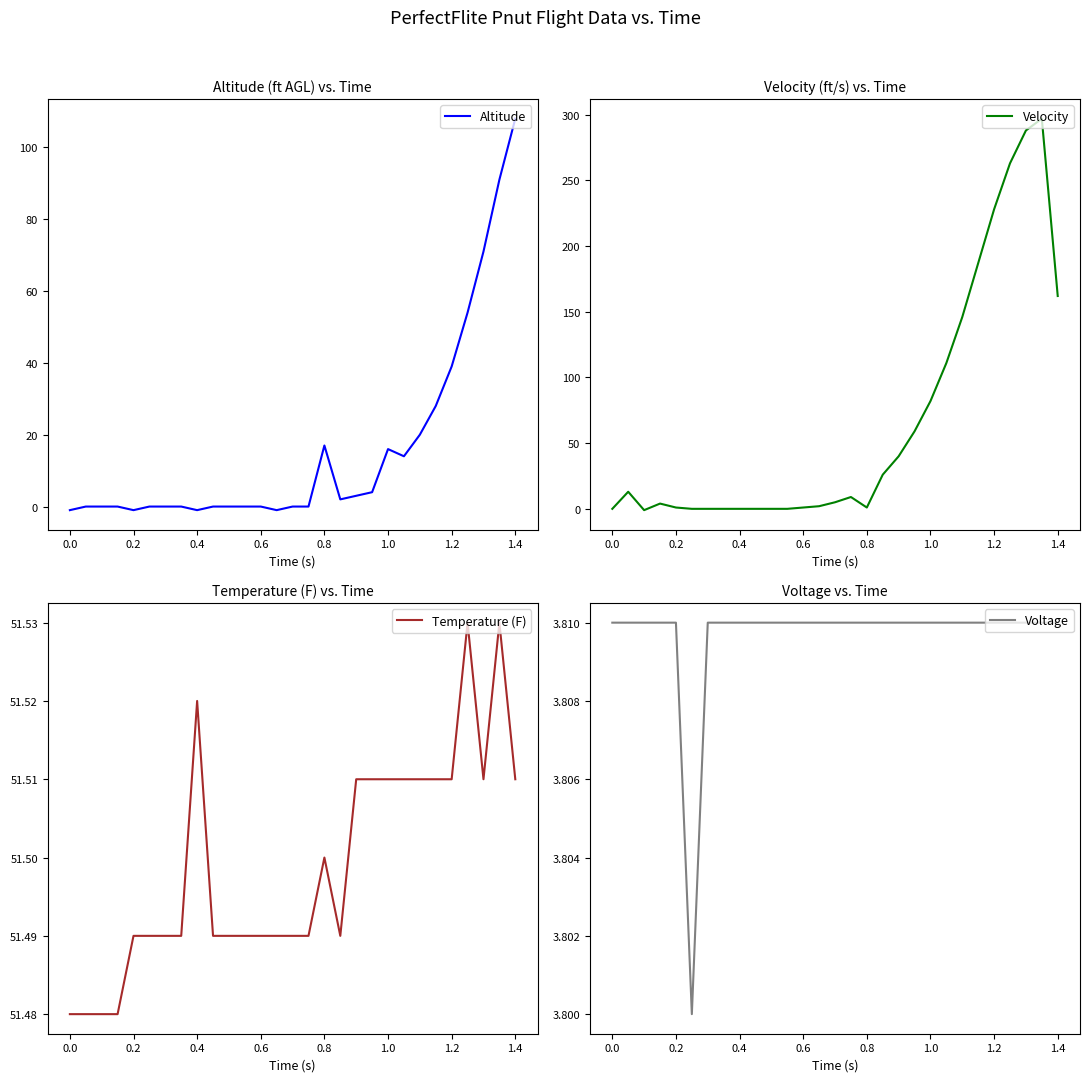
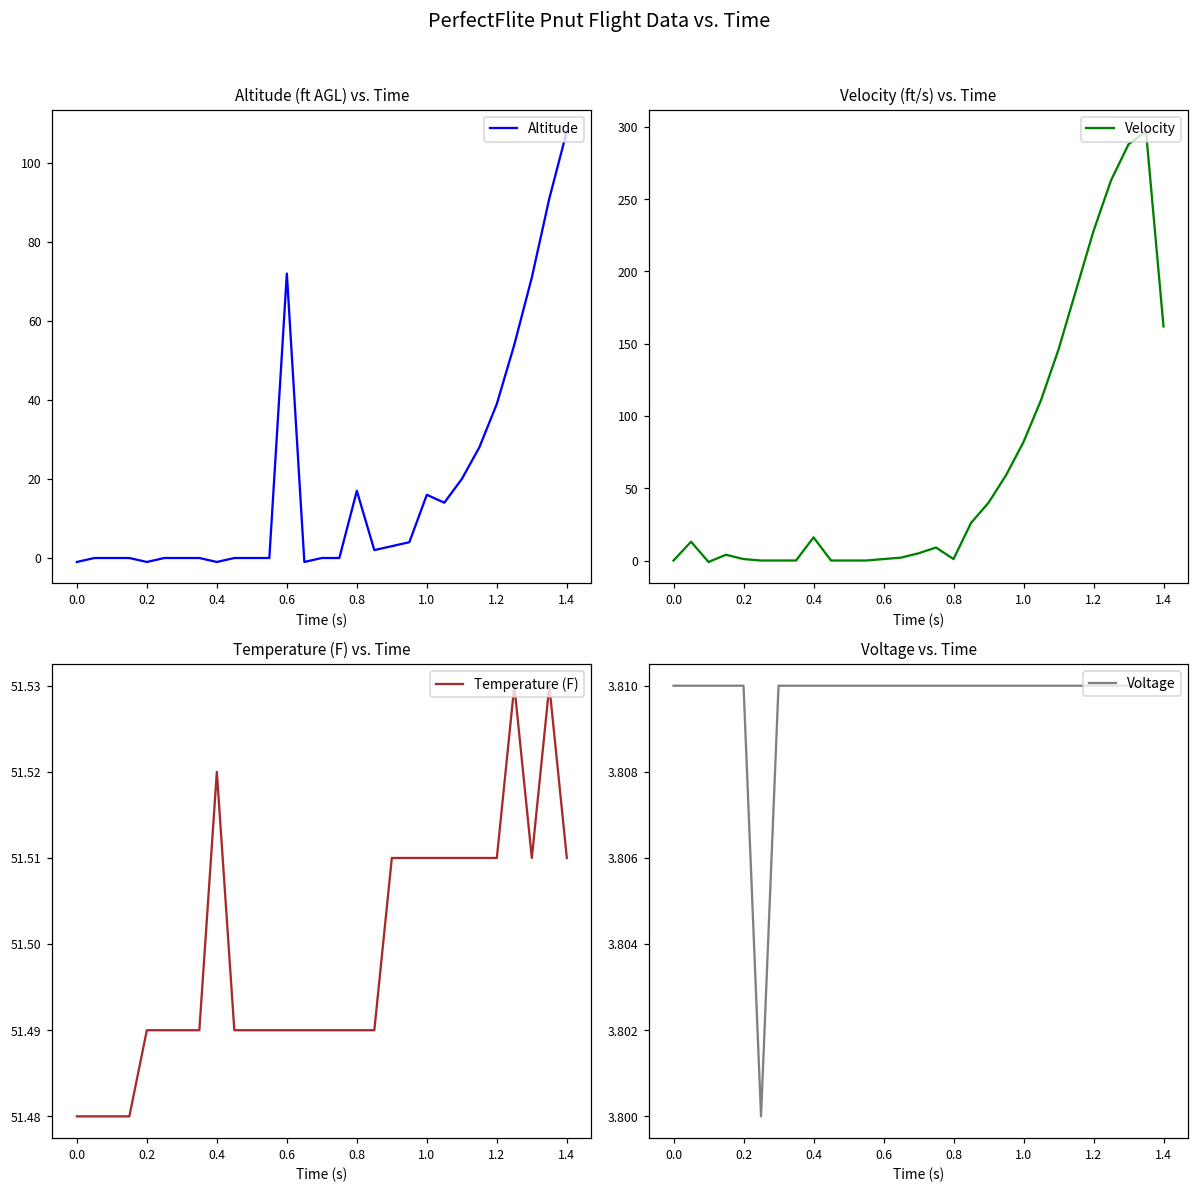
  {
    "Altitude (ft AGL) vs. Time": {
      "0.0": -1,
      "0.2": -1,
      "0.4": -1,
-     "0.6": 0,
+     "0.6": 72,
      "0.8": 17,
      "1.0": 16,
      "1.2": 39
    },
    "Velocity (ft/s) vs. Time": {
      "0.0": 0,
      "0.2": 1,
-     "0.4": 0,
+     "0.4": 16,
      "0.6": 1,
      "0.8": 1,
      "1.0": 82,
      "1.2": 228,
      "1.4": 162
    },
    "Temperature (F) vs. Time": {
      "0.0": 51.48,
      "0.2": 51.49,
      "0.4": 51.52,
      "0.6": 51.49,
-     "0.8": 51.50,
+     "0.8": 51.49,
      "1.0": 51.51,
      "1.2": 51.51,
      "1.4": 51.51
    },
    "Voltage vs. Time": {
      "0.0": 3.8100,
      "0.2": 3.8100,
      "0.4": 3.8100,
      "0.6": 3.8100,
      "0.8": 3.8100,
      "1.0": 3.8100
    }
  }
